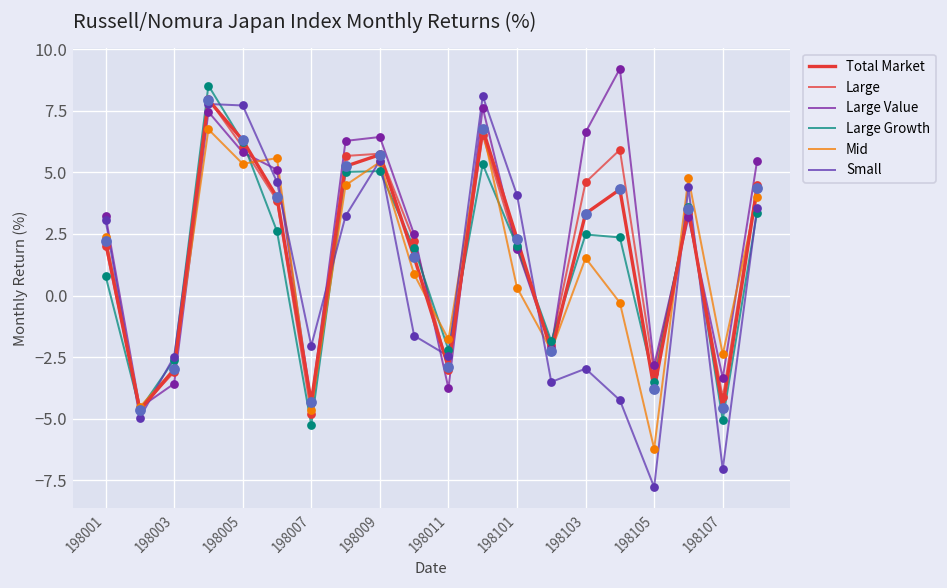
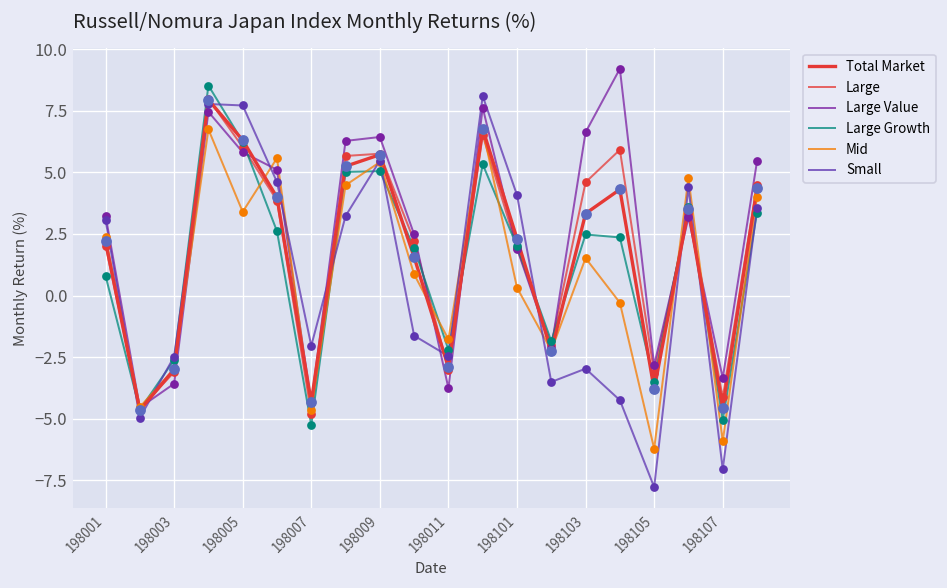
  {
    "Large Growth": {
      "198001": 0.8,
      "198003": -2.6,
      "198007": -5.3,
      "198009": 5.1,
      "198011": -2.2,
      "198103": 2.5,
      "198105": -3.5,
      "198107": -5.1
    },
    "Mid": {
      "198001": 2.4,
-     "198005": 5.4,
+     "198005": 3.4,
      "198007": -4.6,
      "198011": -1.8,
      "198101": 0.3,
      "198103": 1.5,
      "198105": -6.2,
-     "198107": -2.4
+     "198107": -5.9
    }
  }
